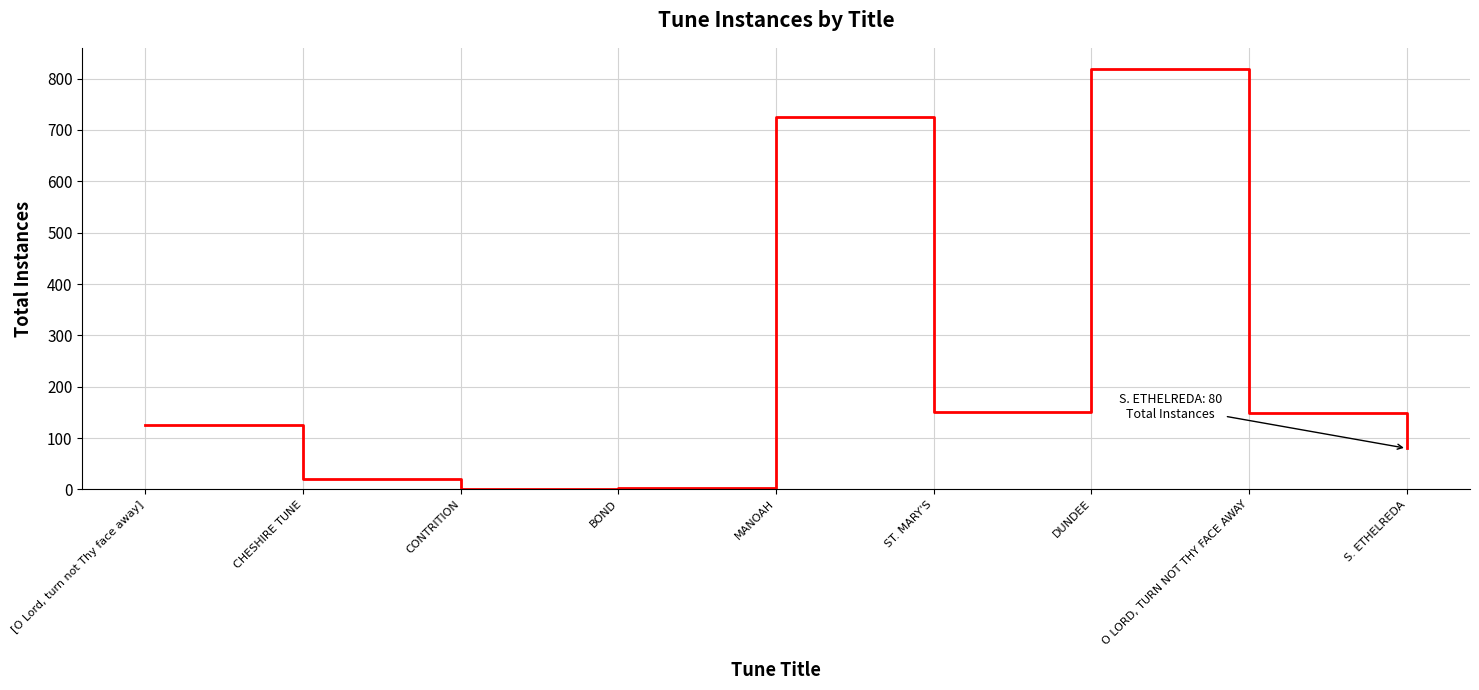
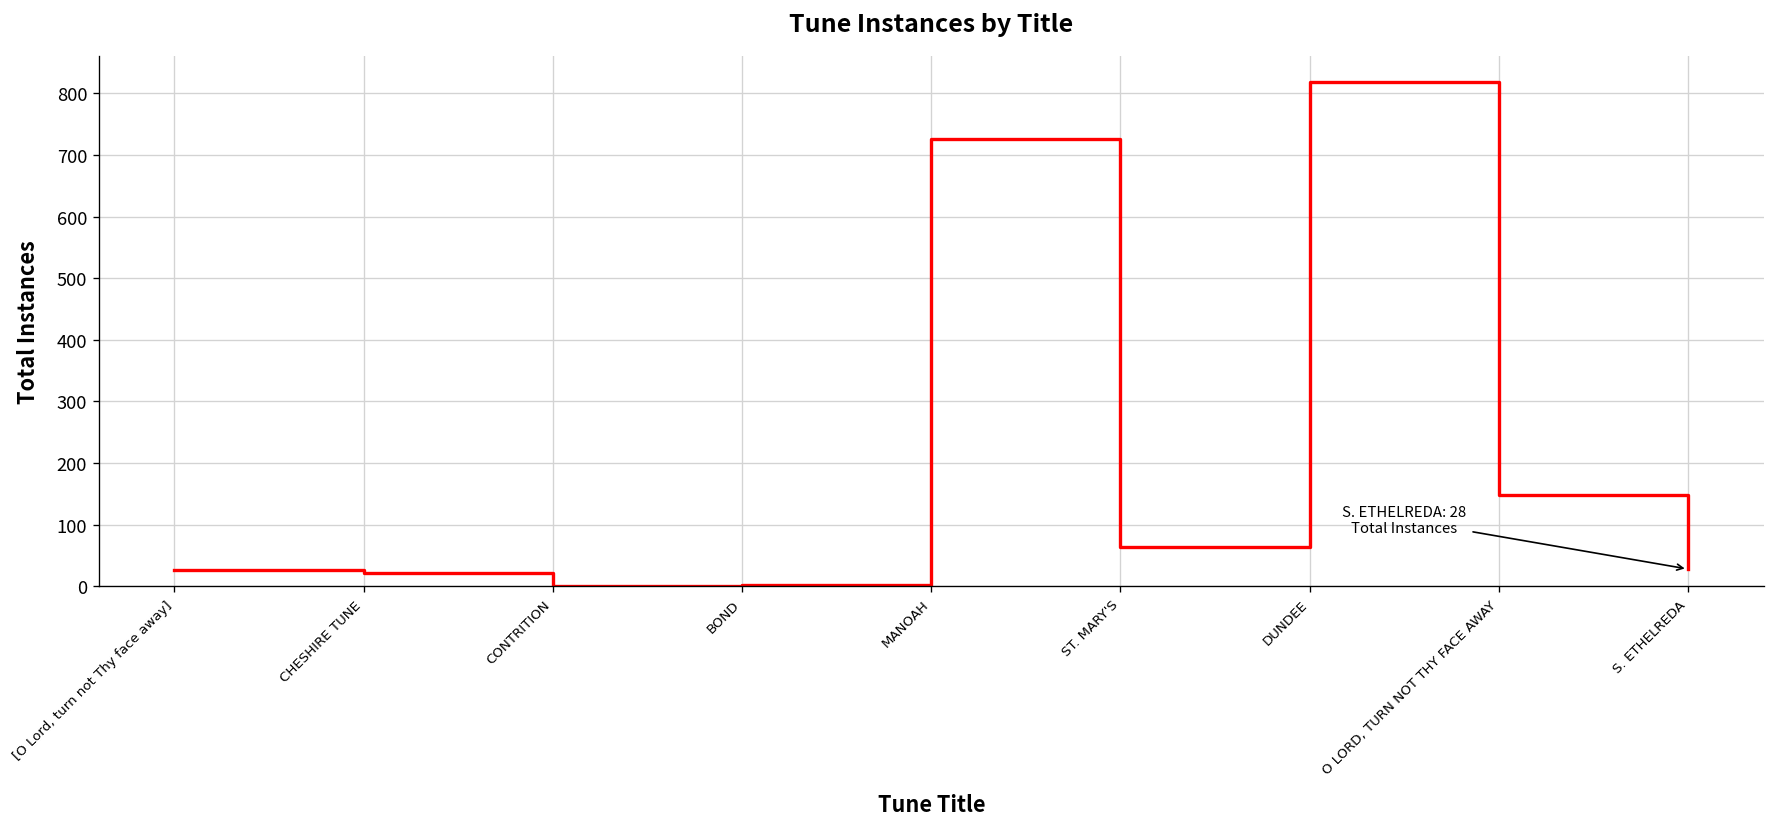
  {
-   "[O Lord, turn not Thy face away]": 130,
-   "ST. MARY'S": 150,
-   "S. ETHELREDA": 80
+   "[O Lord, turn not Thy face away]": 30,
+   "ST. MARY'S": 60,
+   "S. ETHELREDA": 28
  }
